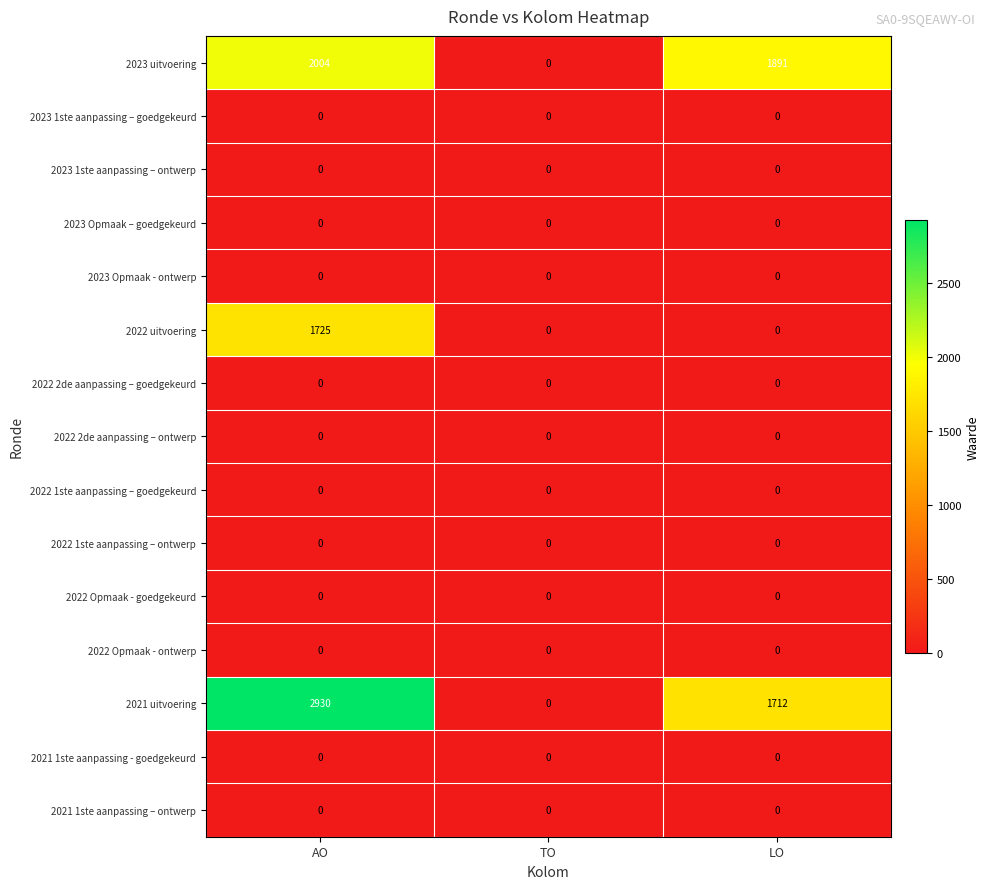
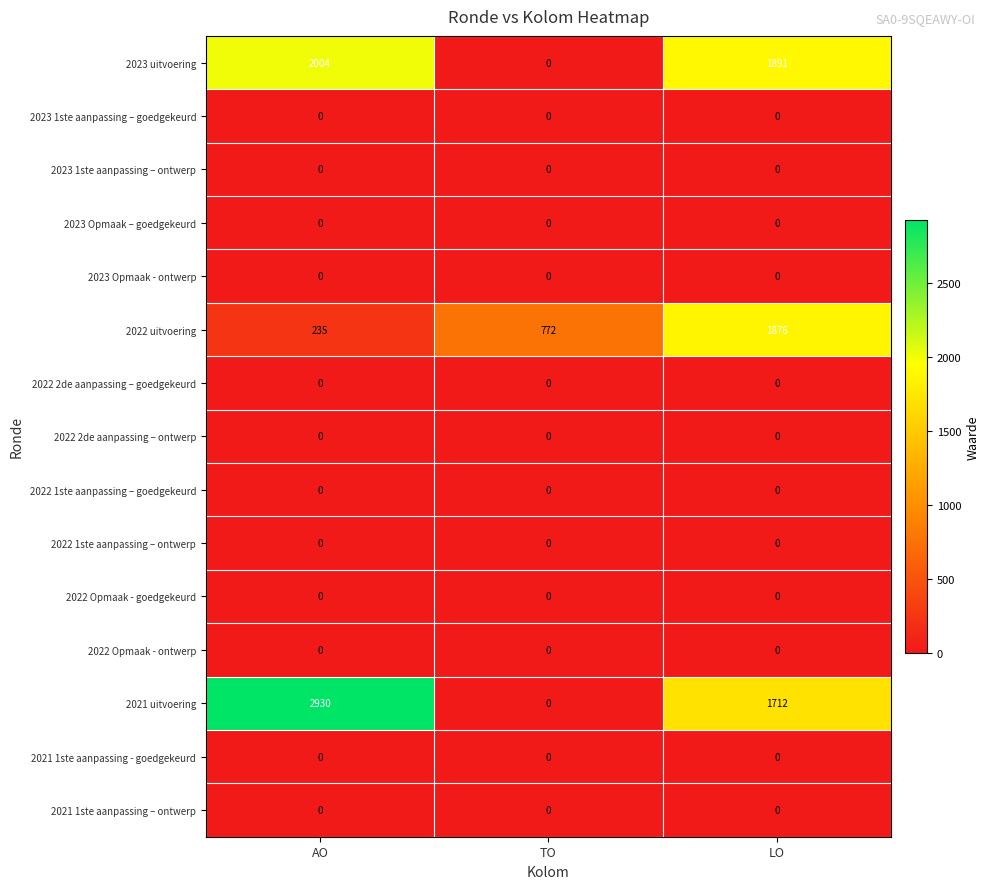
  {
    "2023 uitvoering": {
      "AO": 2004,
      "TO": 0,
      "LO": 1891
    },
    "2023 1ste aanpassing – goedgekeurd": {
      "AO": 0,
      "TO": 0,
      "LO": 0
    },
    "2023 1ste aanpassing – ontwerp": {
      "AO": 0,
      "TO": 0,
      "LO": 0
    },
    "2023 Opmaak – goedgekeurd": {
      "AO": 0,
      "TO": 0,
      "LO": 0
    },
    "2023 Opmaak - ontwerp": {
      "AO": 0,
      "TO": 0,
      "LO": 0
    },
    "2022 uitvoering": {
-     "AO": 1725,
-     "TO": 0,
-     "LO": 0
+     "AO": 235,
+     "TO": 772,
+     "LO": 1876
    },
    "2022 2de aanpassing – goedgekeurd": {
      "AO": 0,
      "TO": 0,
      "LO": 0
    },
    "2022 2de aanpassing – ontwerp": {
      "AO": 0,
      "TO": 0,
      "LO": 0
    },
    "2022 1ste aanpassing – goedgekeurd": {
      "AO": 0,
      "TO": 0,
      "LO": 0
    },
    "2022 1ste aanpassing – ontwerp": {
      "AO": 0,
      "TO": 0,
      "LO": 0
    },
    "2022 Opmaak - goedgekeurd": {
      "AO": 0,
      "TO": 0,
      "LO": 0
    },
    "2022 Opmaak - ontwerp": {
      "AO": 0,
      "TO": 0,
      "LO": 0
    },
    "2021 uitvoering": {
      "AO": 2930,
      "TO": 0,
      "LO": 1712
    },
    "2021 1ste aanpassing - goedgekeurd": {
      "AO": 0,
      "TO": 0,
      "LO": 0
    },
    "2021 1ste aanpassing – ontwerp": {
      "AO": 0,
      "TO": 0,
      "LO": 0
    }
  }
